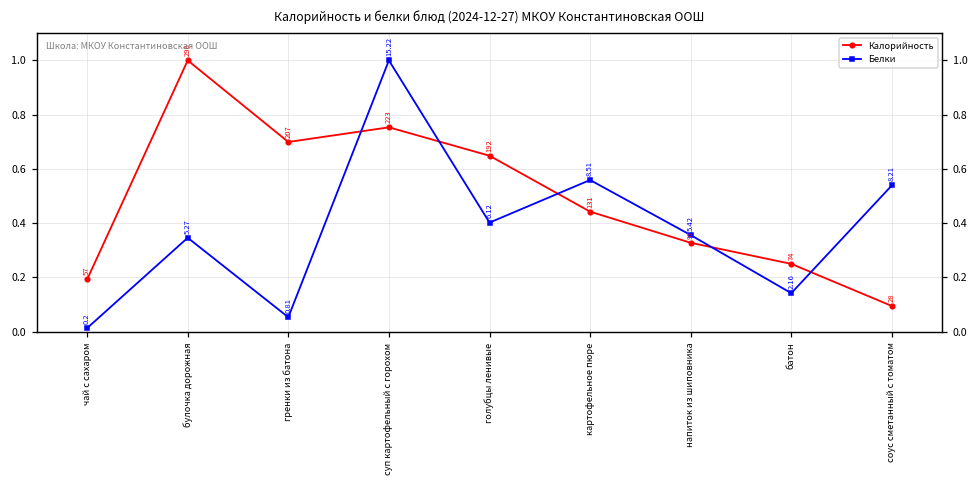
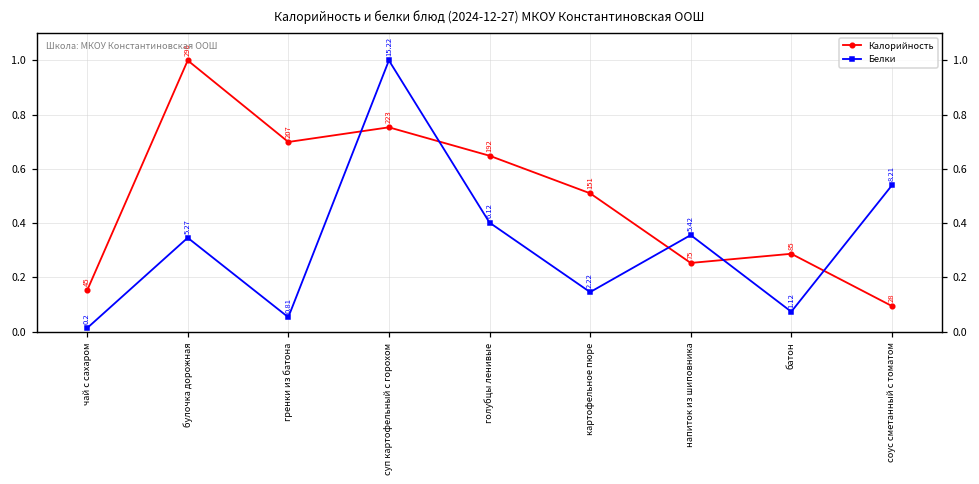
  {
    "Калорийность": {
-     "чай с сахаром": 57,
-     "картофельное пюре": 131,
-     "напиток из шиповника": 97,
-     "батон": 74
+     "чай с сахаром": 45,
+     "картофельное пюре": 151,
+     "напиток из шиповника": 75,
+     "батон": 85
    },
    "Белки": {
-     "картофельное пюре": 8.51,
-     "батон": 2.16
+     "картофельное пюре": 2.22,
+     "батон": 1.12
    }
  }
